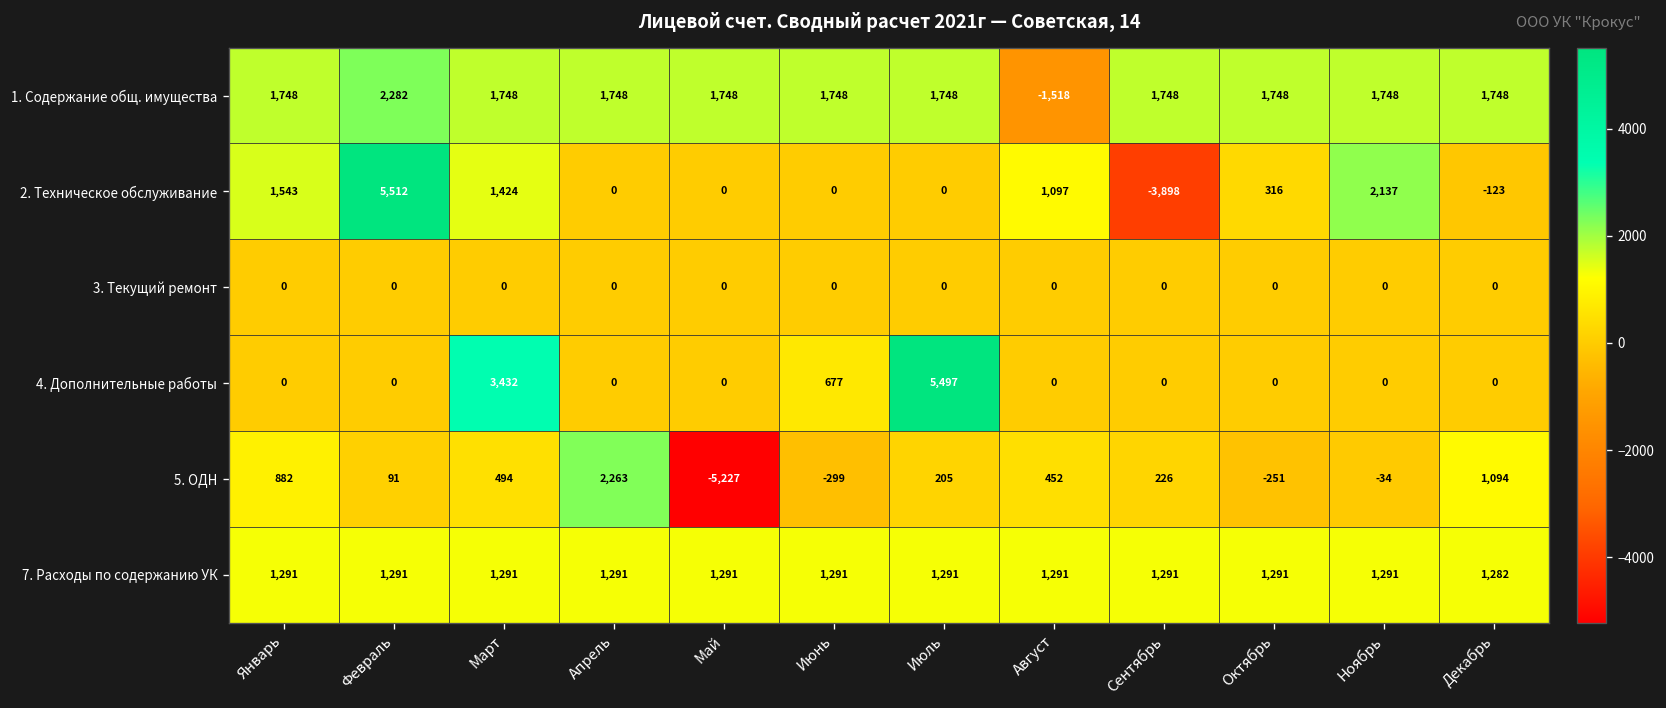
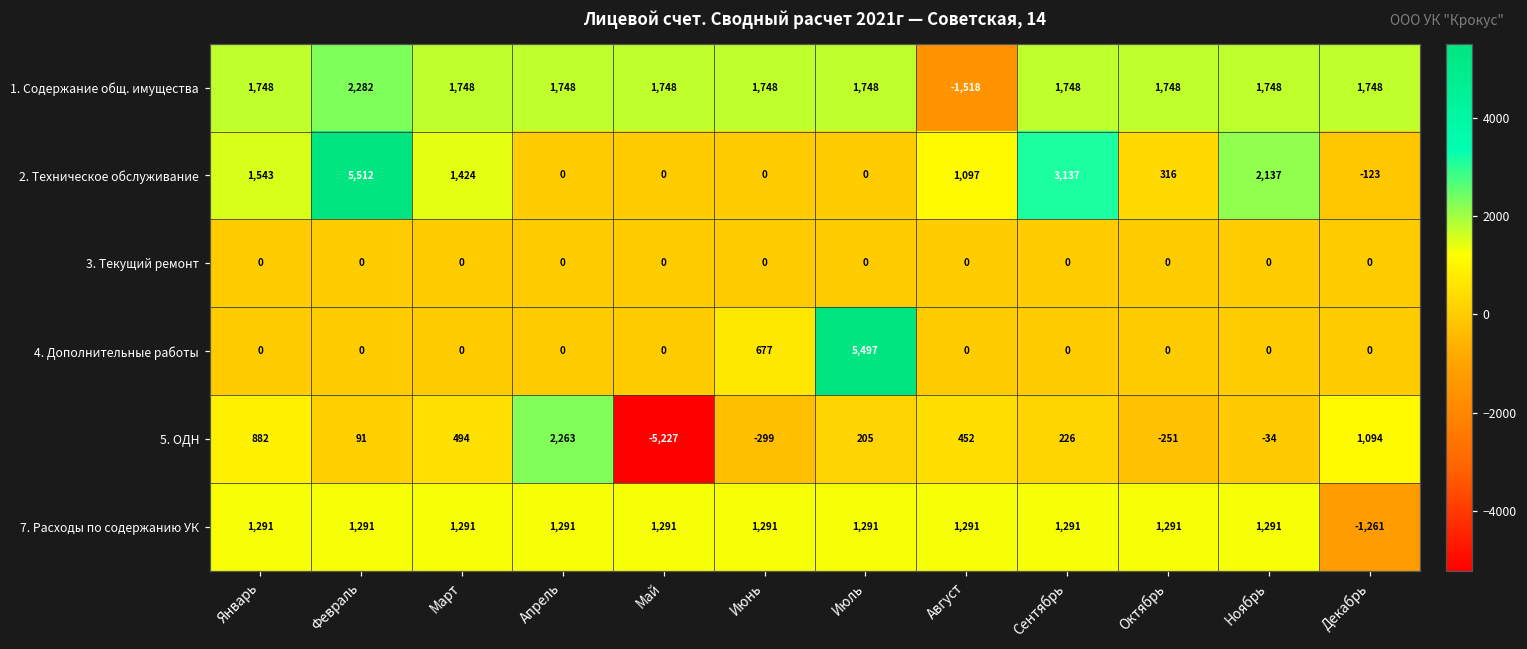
  {
    "1. Содержание общ. имущества": {
      "Январь": "1,748",
      "Февраль": "2,282",
      "Март": "1,748",
      "Апрель": "1,748",
      "Май": "1,748",
      "Июнь": "1,748",
      "Июль": "1,748",
      "Август": "-1,518",
      "Сентябрь": "1,748",
      "Октябрь": "1,748",
      "Ноябрь": "1,748",
      "Декабрь": "1,748"
    },
    "2. Техническое обслуживание": {
      "Январь": "1,543",
      "Февраль": "5,512",
      "Март": "1,424",
      "Апрель": "0",
      "Май": "0",
      "Июнь": "0",
      "Июль": "0",
      "Август": "1,097",
-     "Сентябрь": "-3,898",
+     "Сентябрь": "3,137",
      "Октябрь": "316",
      "Ноябрь": "2,137",
      "Декабрь": "-123"
    },
    "3. Текущий ремонт": {
      "Январь": "0",
      "Февраль": "0",
      "Март": "0",
      "Апрель": "0",
      "Май": "0",
      "Июнь": "0",
      "Июль": "0",
      "Август": "0",
      "Сентябрь": "0",
      "Октябрь": "0",
      "Ноябрь": "0",
      "Декабрь": "0"
    },
    "4. Дополнительные работы": {
      "Январь": "0",
      "Февраль": "0",
-     "Март": "3,432",
+     "Март": "0",
      "Апрель": "0",
      "Май": "0",
      "Июнь": "677",
      "Июль": "5,497",
      "Август": "0",
      "Сентябрь": "0",
      "Октябрь": "0",
      "Ноябрь": "0",
      "Декабрь": "0"
    },
    "5. ОДН": {
      "Январь": "882",
      "Февраль": "91",
      "Март": "494",
      "Апрель": "2,263",
      "Май": "-5,227",
      "Июнь": "-299",
      "Июль": "205",
      "Август": "452",
      "Сентябрь": "226",
      "Октябрь": "-251",
      "Ноябрь": "-34",
      "Декабрь": "1,094"
    },
    "7. Расходы по содержанию УК": {
      "Январь": "1,291",
      "Февраль": "1,291",
      "Март": "1,291",
      "Апрель": "1,291",
      "Май": "1,291",
      "Июнь": "1,291",
      "Июль": "1,291",
      "Август": "1,291",
      "Сентябрь": "1,291",
      "Октябрь": "1,291",
      "Ноябрь": "1,291",
-     "Декабрь": "1,282"
+     "Декабрь": "-1,261"
    }
  }
